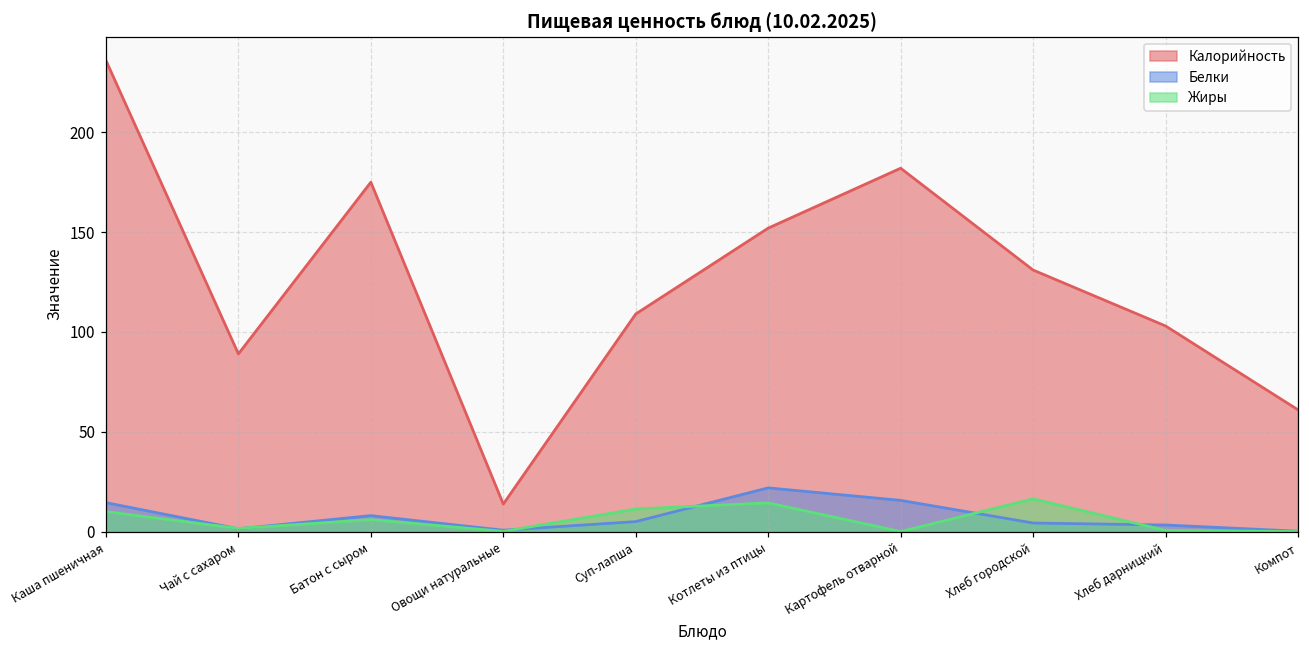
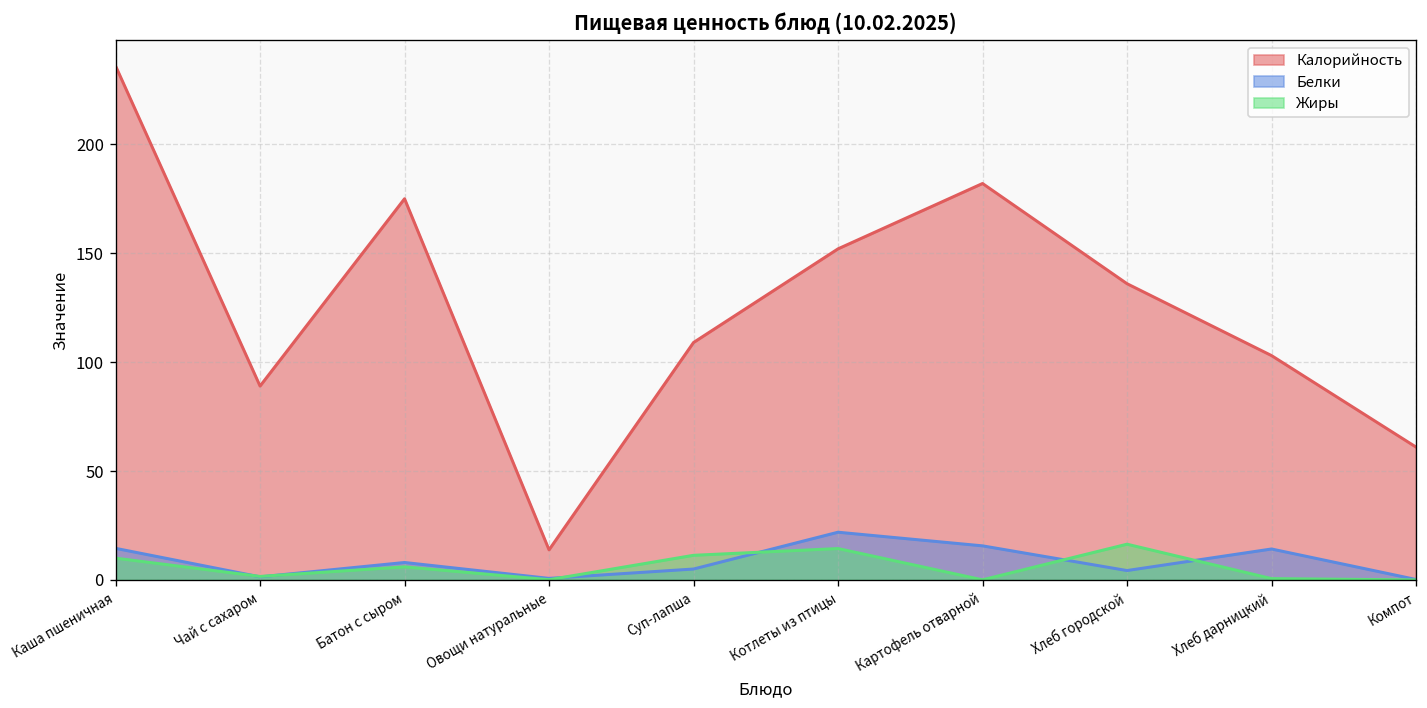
  {
    "Калорийность": {
      "Каша пшеничная": 236,
      "Чай с сахаром": 89,
      "Батон с сыром": 175,
      "Овощи натуральные": 14,
      "Суп-лапша": 109,
      "Котлеты из птицы": 152,
      "Картофель отварной": 182,
-     "Хлеб городской": 131,
+     "Хлеб городской": 136,
      "Хлеб дарницкий": 103,
      "Компот": 61
    },
    "Белки": {
      "Каша пшеничная": 15,
      "Батон с сыром": 8,
      "Суп-лапша": 5,
      "Котлеты из птицы": 22,
      "Картофель отварной": 16,
      "Хлеб городской": 4,
-     "Хлеб дарницкий": 3
+     "Хлеб дарницкий": 14
    },
    "Жиры": {
      "Каша пшеничная": 10,
      "Батон с сыром": 6,
      "Суп-лапша": 11,
      "Котлеты из птицы": 14,
      "Картофель отварной": 0,
      "Хлеб городской": 16,
      "Хлеб дарницкий": 1
    }
  }
